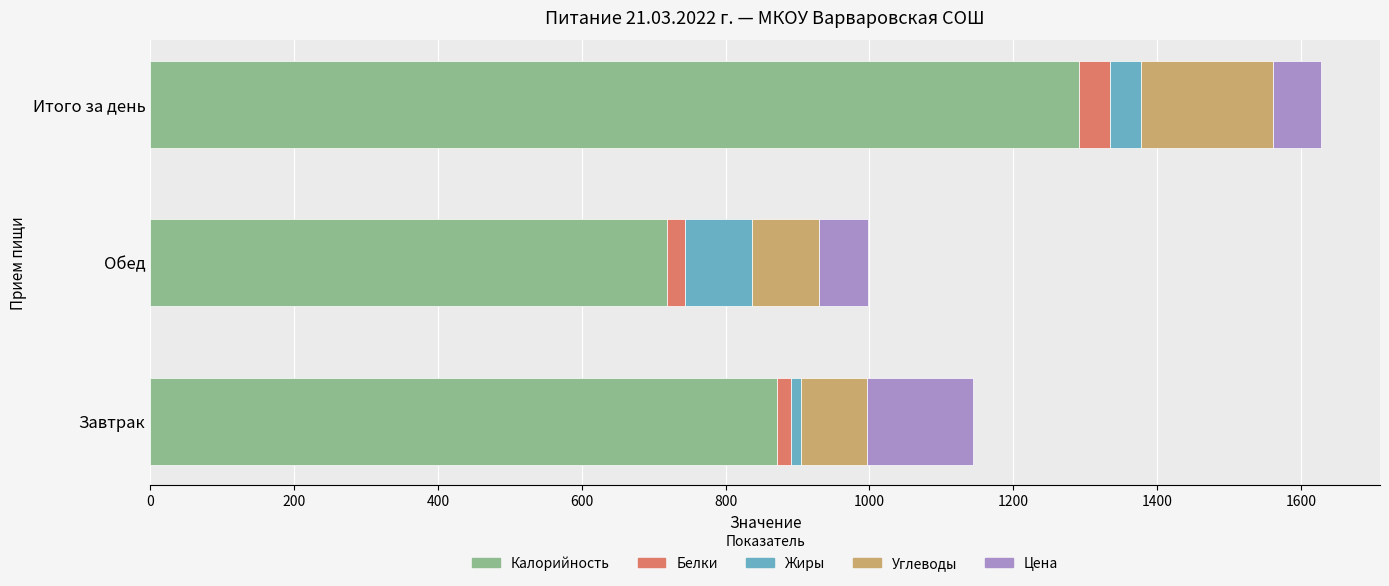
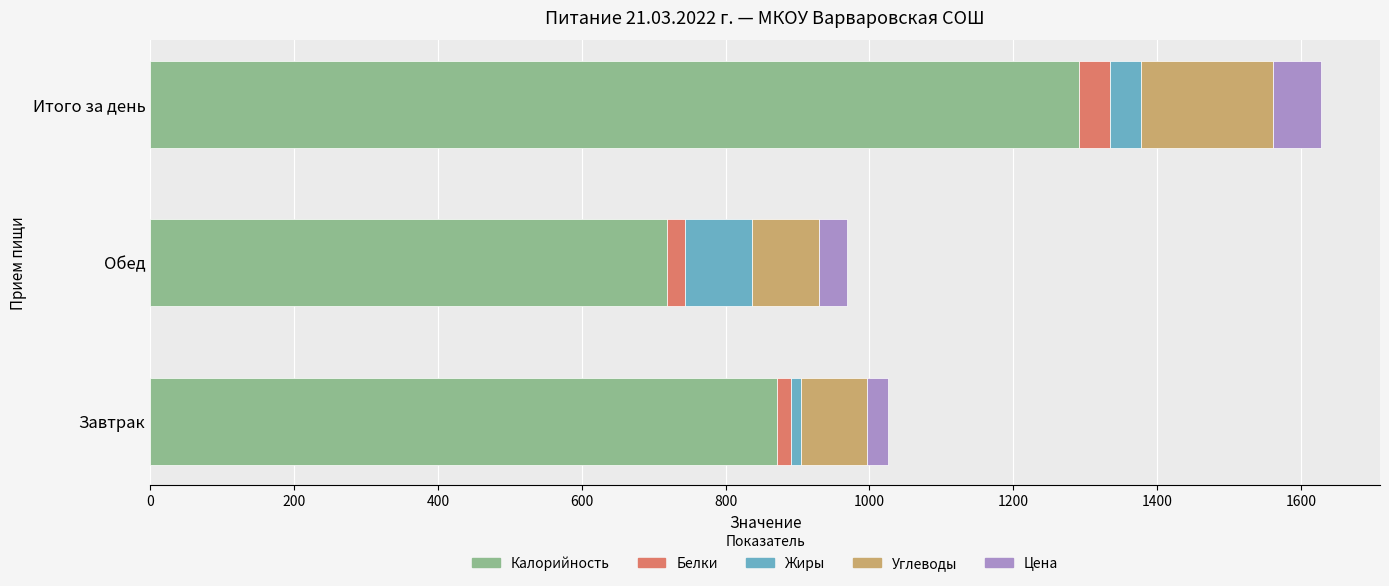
  {
    "Калорийность": {
      "Итого за день": 1290,
      "Обед": 720,
      "Завтрак": 870
    },
    "Жиры": {
      "Итого за день": 40,
      "Обед": 90,
      "Завтрак": 10
    },
    "Цена": {
      "Итого за день": 70,
-     "Обед": 70,
-     "Завтрак": 150
+     "Обед": 40,
+     "Завтрак": 30
    }
  }
